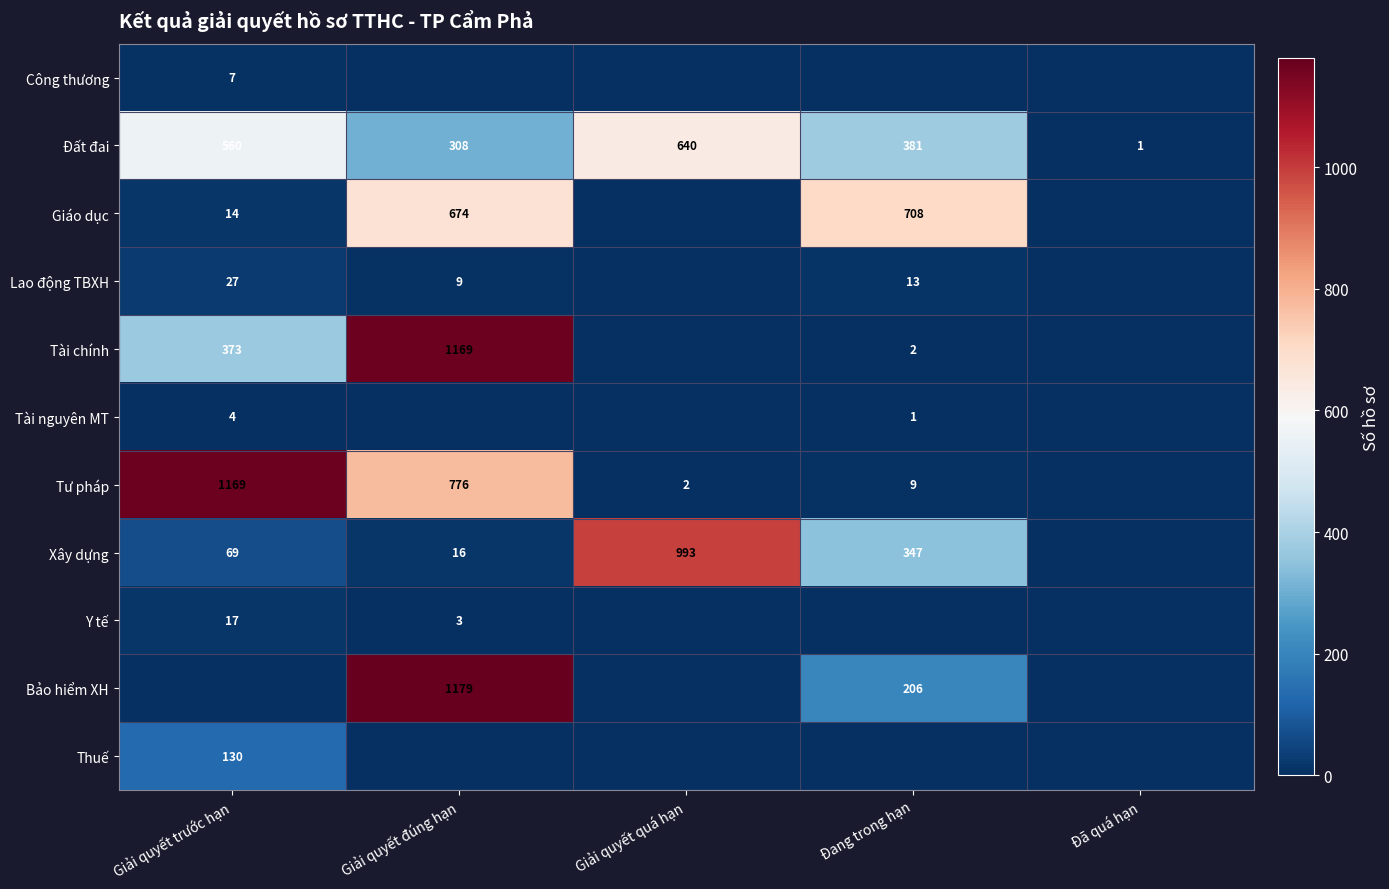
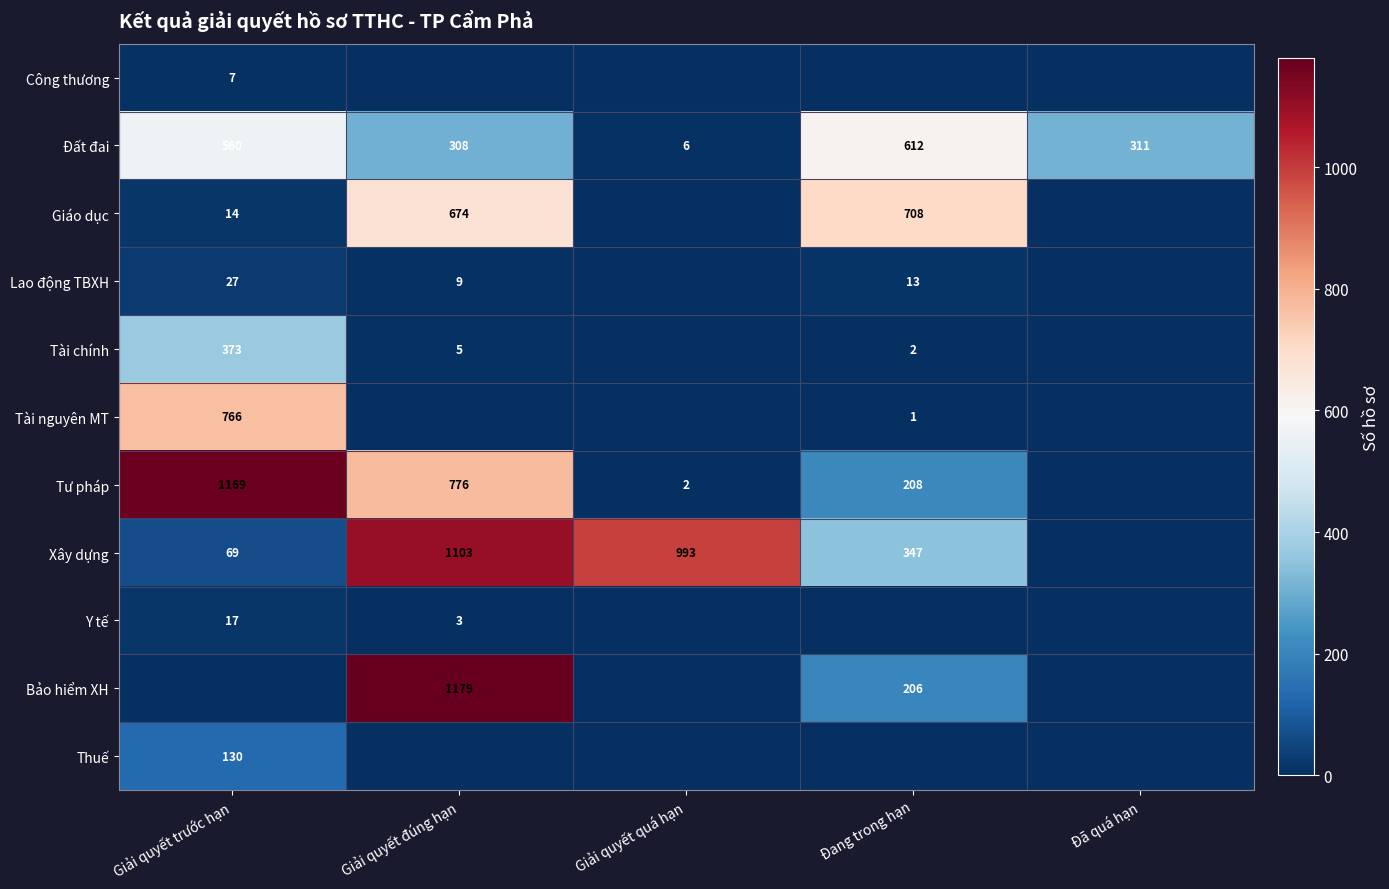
  {
    "Công thương": {
      "Giải quyết trước hạn": 7
    },
    "Đất đai": {
      "Giải quyết đúng hạn": 308,
-     "Giải quyết quá hạn": 640,
-     "Đang trong hạn": 381,
-     "Đã quá hạn": 1
+     "Giải quyết quá hạn": 6,
+     "Đang trong hạn": 612,
+     "Đã quá hạn": 311
    },
    "Giáo dục": {
      "Giải quyết trước hạn": 14,
      "Giải quyết đúng hạn": 674,
      "Đang trong hạn": 708
    },
    "Lao động TBXH": {
      "Giải quyết trước hạn": 27,
      "Giải quyết đúng hạn": 9,
      "Đang trong hạn": 13
    },
    "Tài chính": {
      "Giải quyết trước hạn": 373,
-     "Giải quyết đúng hạn": 1169,
+     "Giải quyết đúng hạn": 5,
      "Đang trong hạn": 2
    },
    "Tài nguyên MT": {
-     "Giải quyết trước hạn": 4,
+     "Giải quyết trước hạn": 766,
      "Đang trong hạn": 1
    },
    "Tư pháp": {
      "Giải quyết trước hạn": 1169,
      "Giải quyết đúng hạn": 776,
      "Giải quyết quá hạn": 2,
-     "Đang trong hạn": 9
+     "Đang trong hạn": 208
    },
    "Xây dựng": {
      "Giải quyết trước hạn": 69,
-     "Giải quyết đúng hạn": 16,
+     "Giải quyết đúng hạn": 1103,
      "Giải quyết quá hạn": 993,
      "Đang trong hạn": 347
    },
    "Y tế": {
      "Giải quyết trước hạn": 17,
      "Giải quyết đúng hạn": 3
    },
    "Bảo hiểm XH": {
      "Giải quyết đúng hạn": 1179,
      "Đang trong hạn": 206
    },
    "Thuế": {
      "Giải quyết trước hạn": 130
    }
  }
